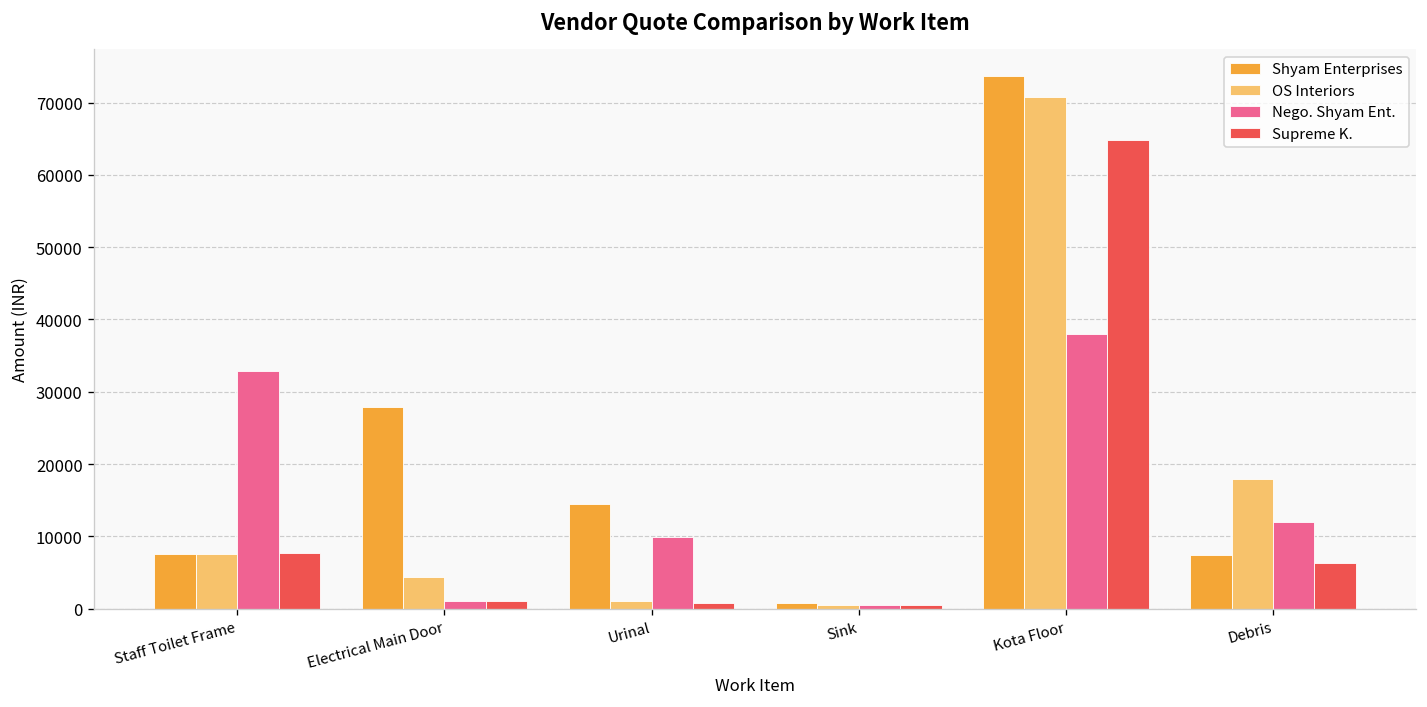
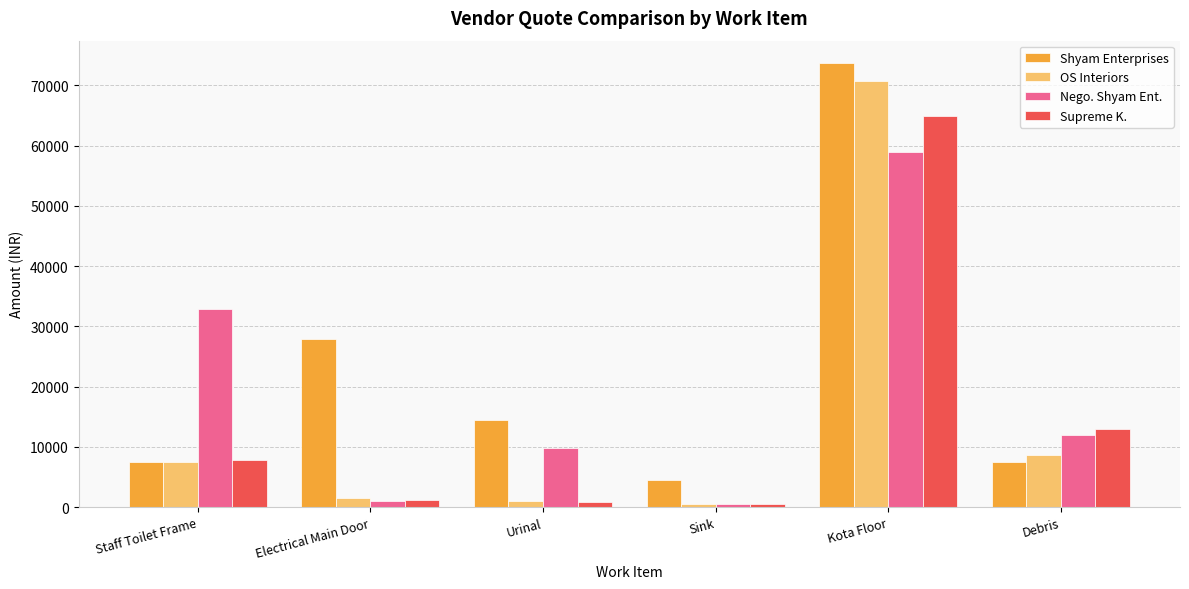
  {
    "Shyam Enterprises": {
      "Staff Toilet Frame": 8000,
      "Electrical Main Door": 28000,
      "Urinal": 14000,
-     "Sink": 1000,
+     "Sink": 4000,
      "Kota Floor": 74000,
      "Debris": 7000
    },
    "OS Interiors": {
      "Staff Toilet Frame": 8000,
-     "Electrical Main Door": 4000,
+     "Electrical Main Door": 2000,
      "Urinal": 1000,
      "Sink": 1000,
      "Kota Floor": 71000,
-     "Debris": 18000
+     "Debris": 9000
    },
    "Nego. Shyam Ent.": {
      "Staff Toilet Frame": 33000,
      "Electrical Main Door": 1000,
      "Urinal": 10000,
      "Sink": 1000,
-     "Kota Floor": 38000,
+     "Kota Floor": 59000,
      "Debris": 12000
    },
    "Supreme K.": {
      "Staff Toilet Frame": 8000,
      "Electrical Main Door": 1000,
      "Urinal": 1000,
      "Sink": 1000,
      "Kota Floor": 65000,
-     "Debris": 6000
+     "Debris": 13000
    }
  }
